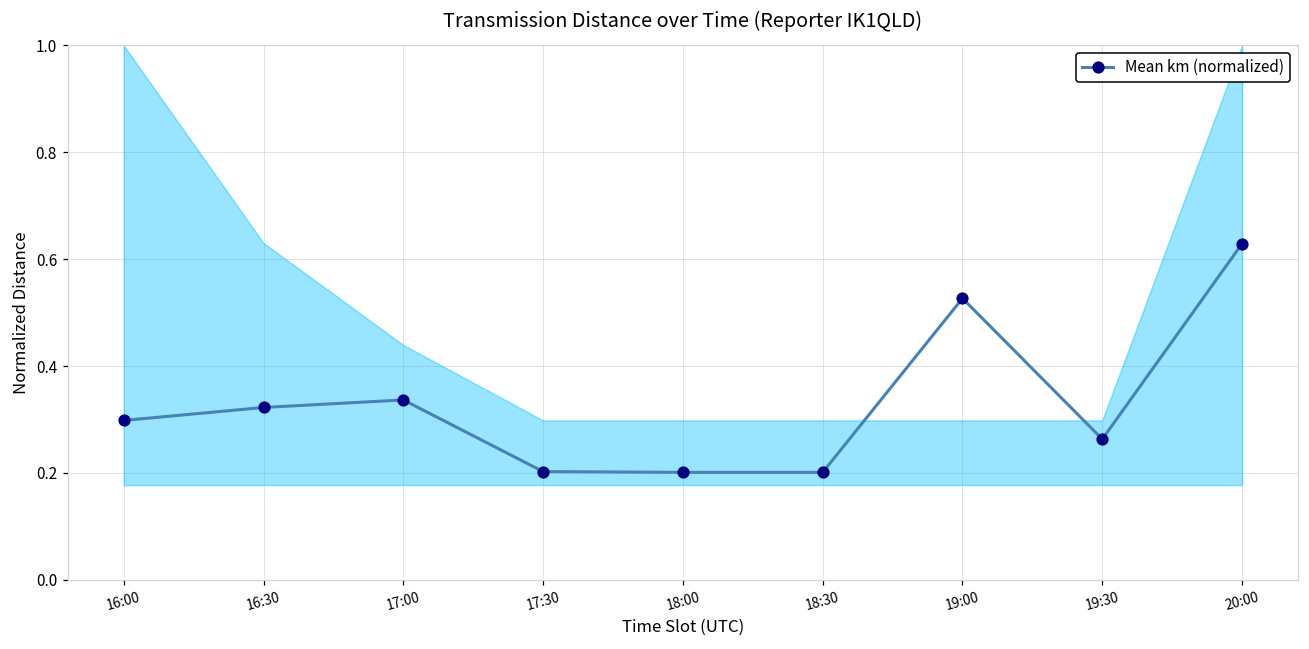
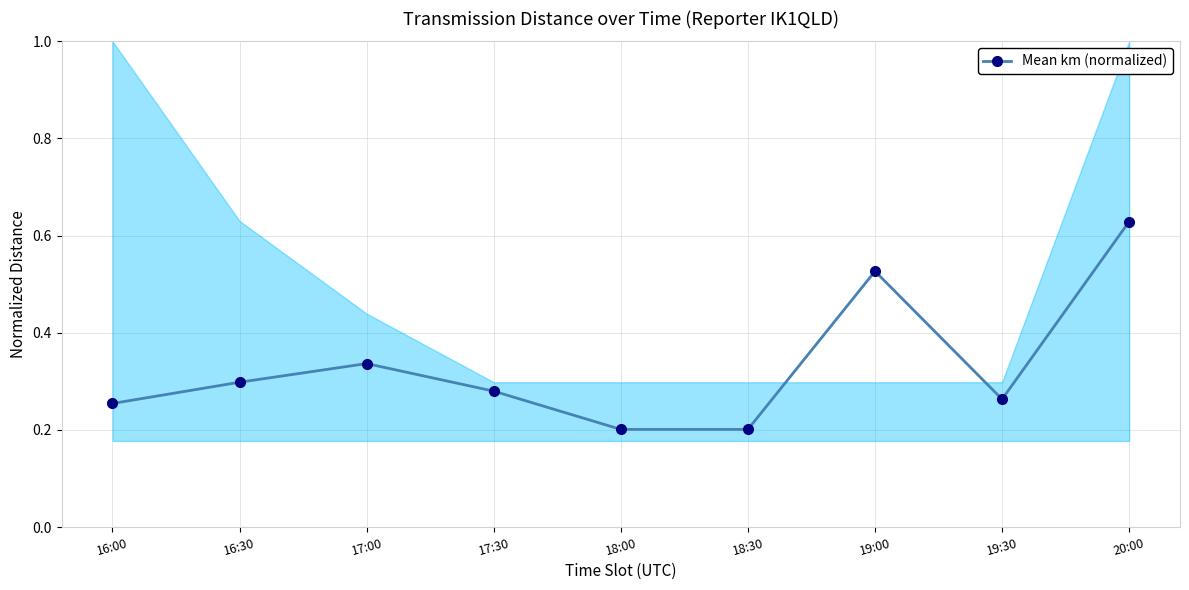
  {
    "Mean km (normalized)": {
-     "16:00": 0.30,
-     "16:30": 0.32,
+     "16:00": 0.25,
+     "16:30": 0.30,
      "17:00": 0.34,
-     "17:30": 0.20,
+     "17:30": 0.28,
      "18:00": 0.20,
      "18:30": 0.20,
      "19:00": 0.53,
      "19:30": 0.26,
      "20:00": 0.63
    }
  }
